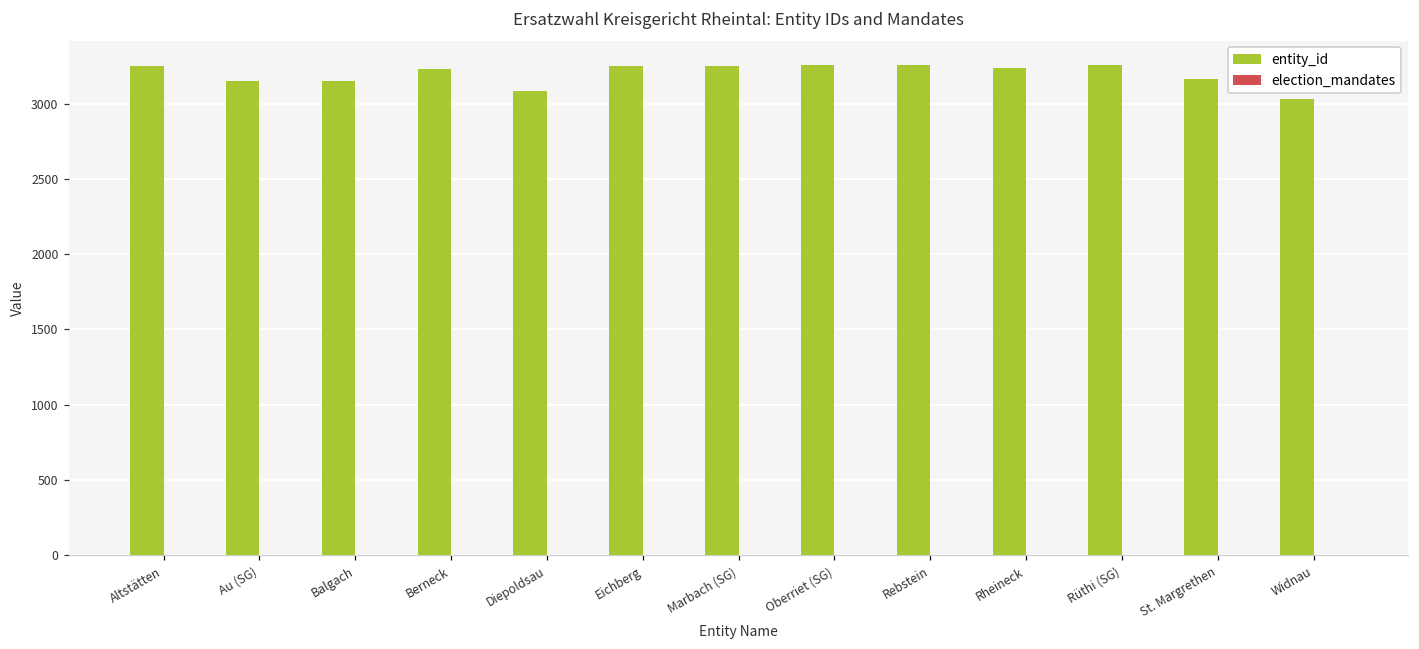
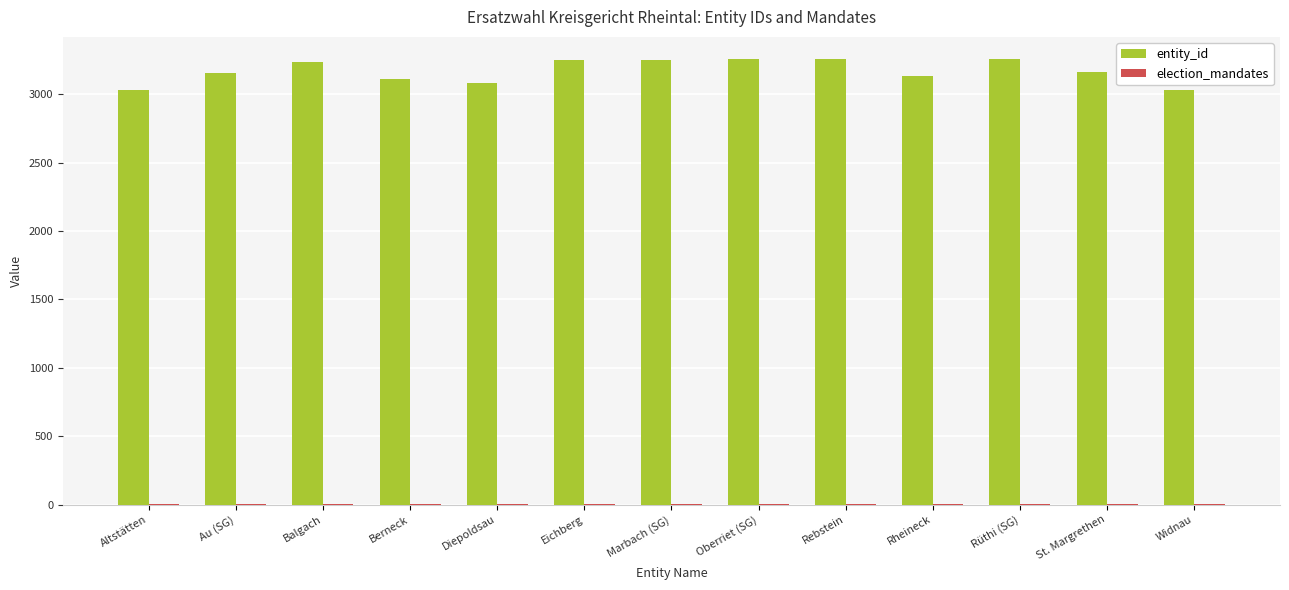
  {
    "entity_id": {
-     "Altstätten": 3250,
+     "Altstätten": 3030,
      "Au (SG)": 3150,
-     "Balgach": 3150,
-     "Berneck": 3230,
+     "Balgach": 3230,
+     "Berneck": 3110,
      "Diepoldsau": 3090,
      "Eichberg": 3250,
      "Marbach (SG)": 3250,
      "Oberriet (SG)": 3250,
      "Rebstein": 3260,
-     "Rheineck": 3240,
+     "Rheineck": 3130,
      "Rüthi (SG)": 3260,
      "St. Margrethen": 3160,
      "Widnau": 3030
    }
  }
